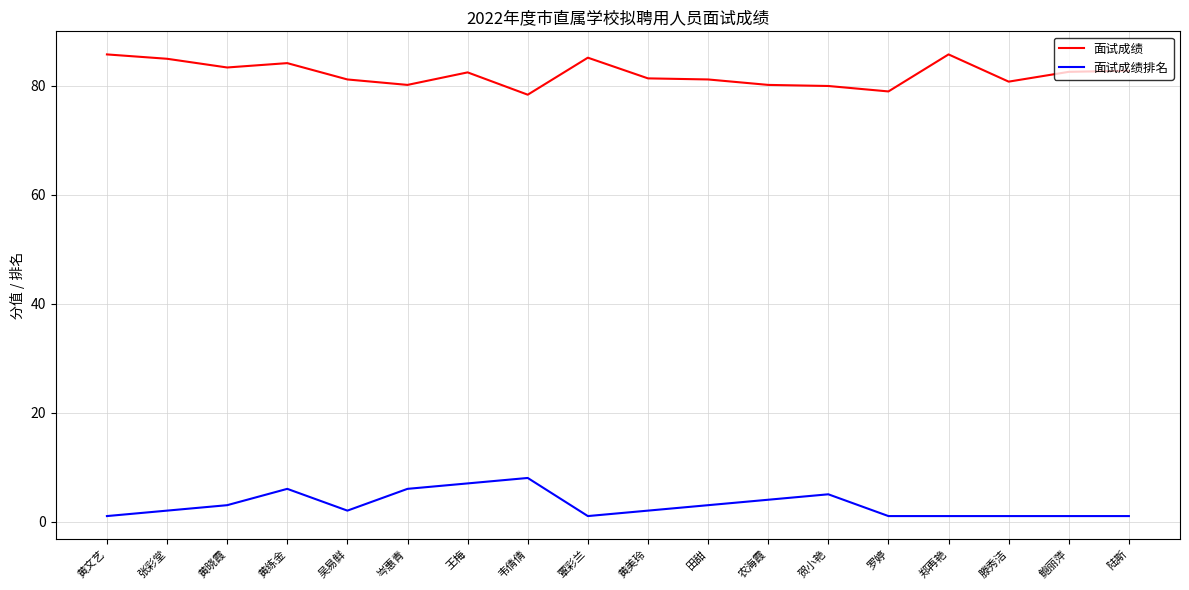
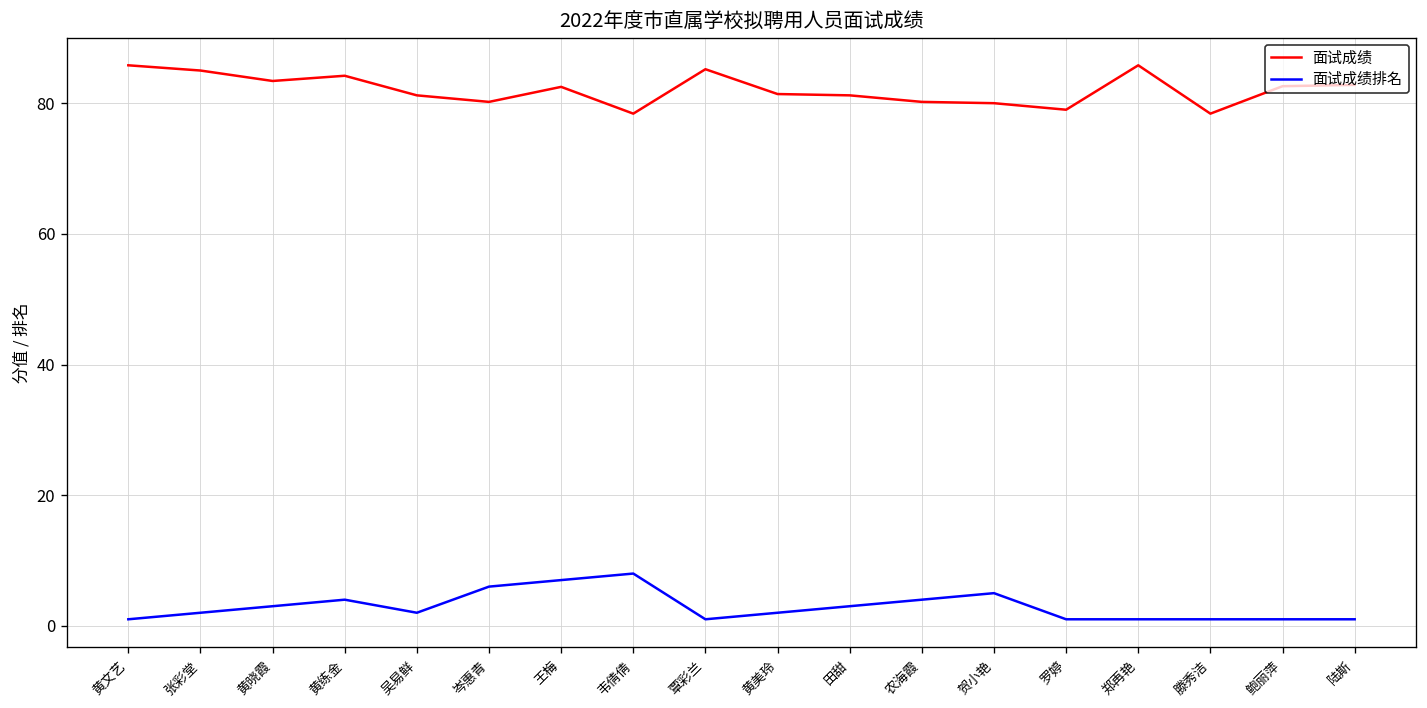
  {
    "面试成绩": {
      "黄文艺": 86,
      "张彩堂": 85,
      "黄晓霞": 83,
      "黄练金": 84,
      "吴易鲜": 81,
      "岑惠青": 80,
      "王梅": 83,
      "韦倩倩": 78,
      "覃彩兰": 85,
      "黄美玲": 81,
      "田甜": 81,
      "农海霞": 80,
      "贺小艳": 80,
      "罗婷": 79,
      "郑再艳": 86,
-     "滕秀洁": 81
+     "滕秀洁": 78
    },
    "面试成绩排名": {
      "黄文艺": 1,
      "张彩堂": 2,
      "黄晓霞": 3,
-     "黄练金": 6,
+     "黄练金": 4,
      "吴易鲜": 2,
      "岑惠青": 6,
      "王梅": 7,
      "韦倩倩": 8,
      "覃彩兰": 1,
      "黄美玲": 2,
      "田甜": 3,
      "农海霞": 4,
      "贺小艳": 5,
      "罗婷": 1,
      "郑再艳": 1,
      "滕秀洁": 1,
      "鲍丽萍": 1,
      "陆斯": 1
    }
  }
